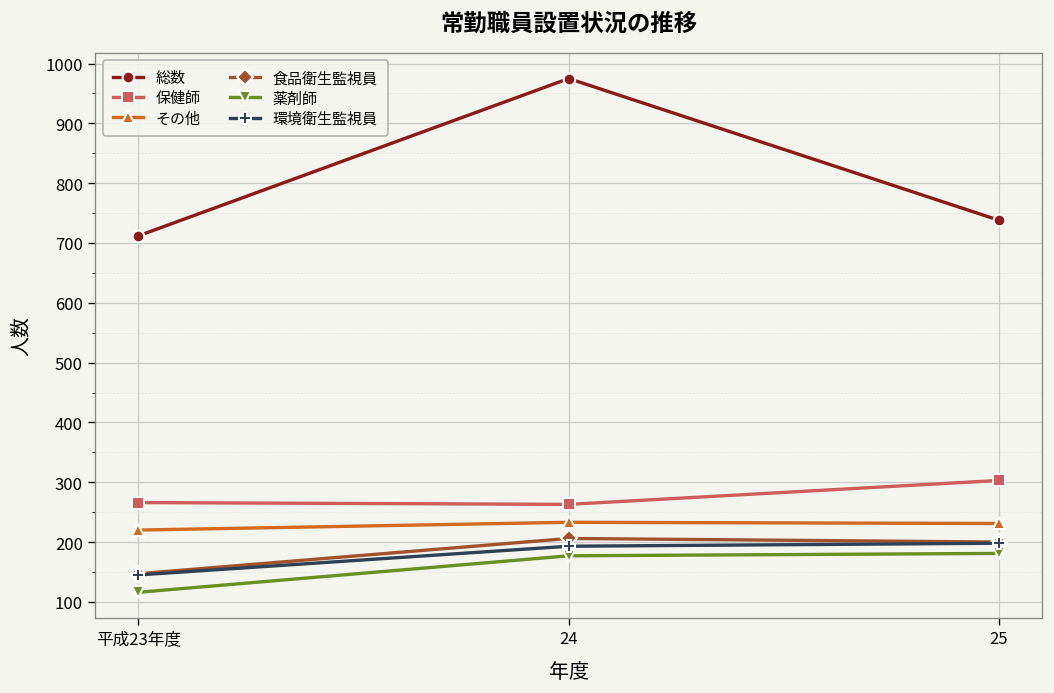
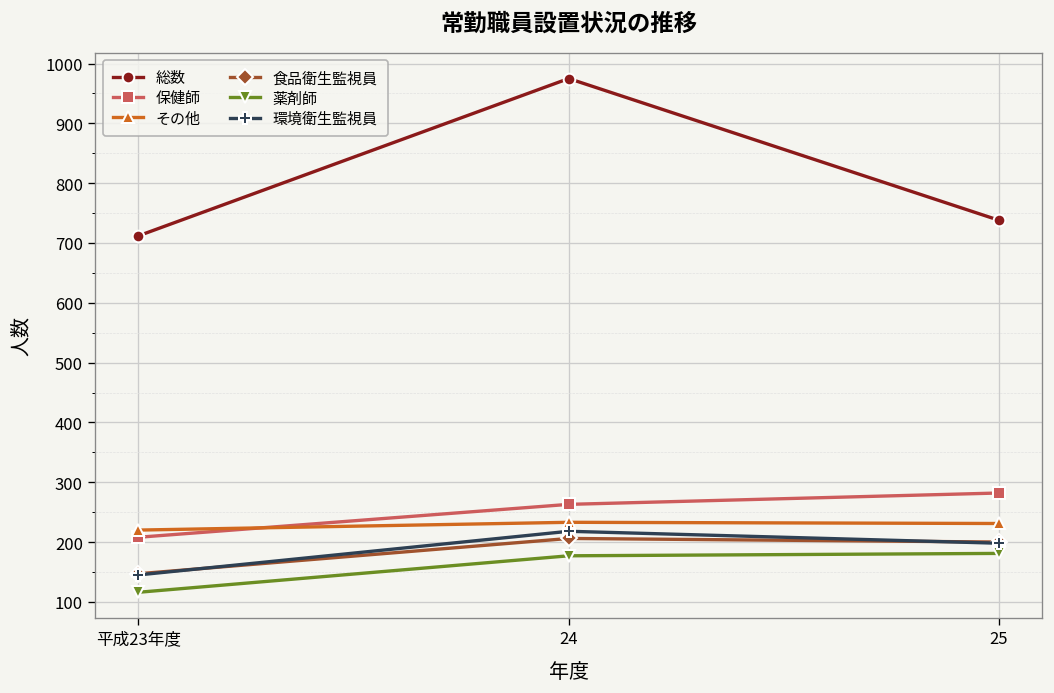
  {
    "総数": {
      "平成23年度": 710,
      "24": 980,
      "25": 740
    },
    "保健師": {
-     "平成23年度": 270,
+     "平成23年度": 210,
      "24": 260,
-     "25": 300
+     "25": 280
    },
    "薬剤師": {
      "平成23年度": 120,
      "24": 180,
      "25": 180
    },
    "環境衛生監視員": {
-     "24": 190
+     "24": 220
    }
  }
